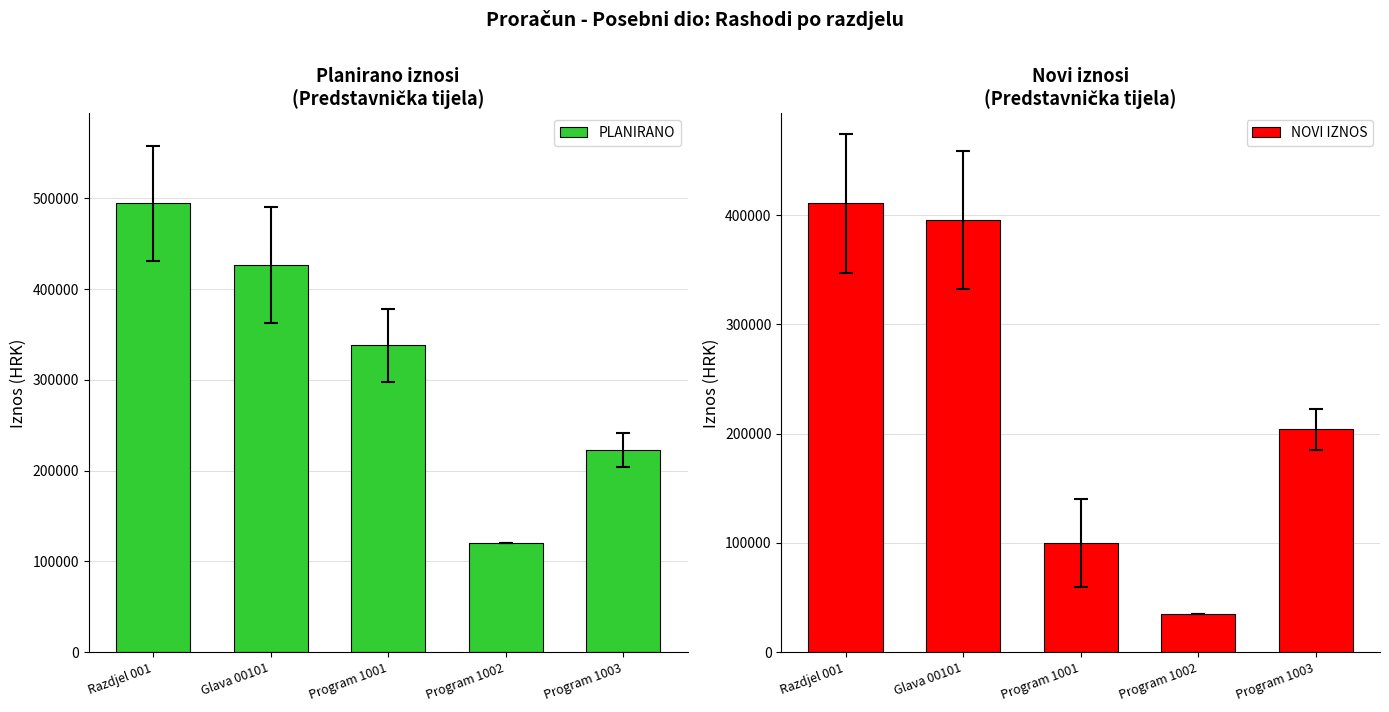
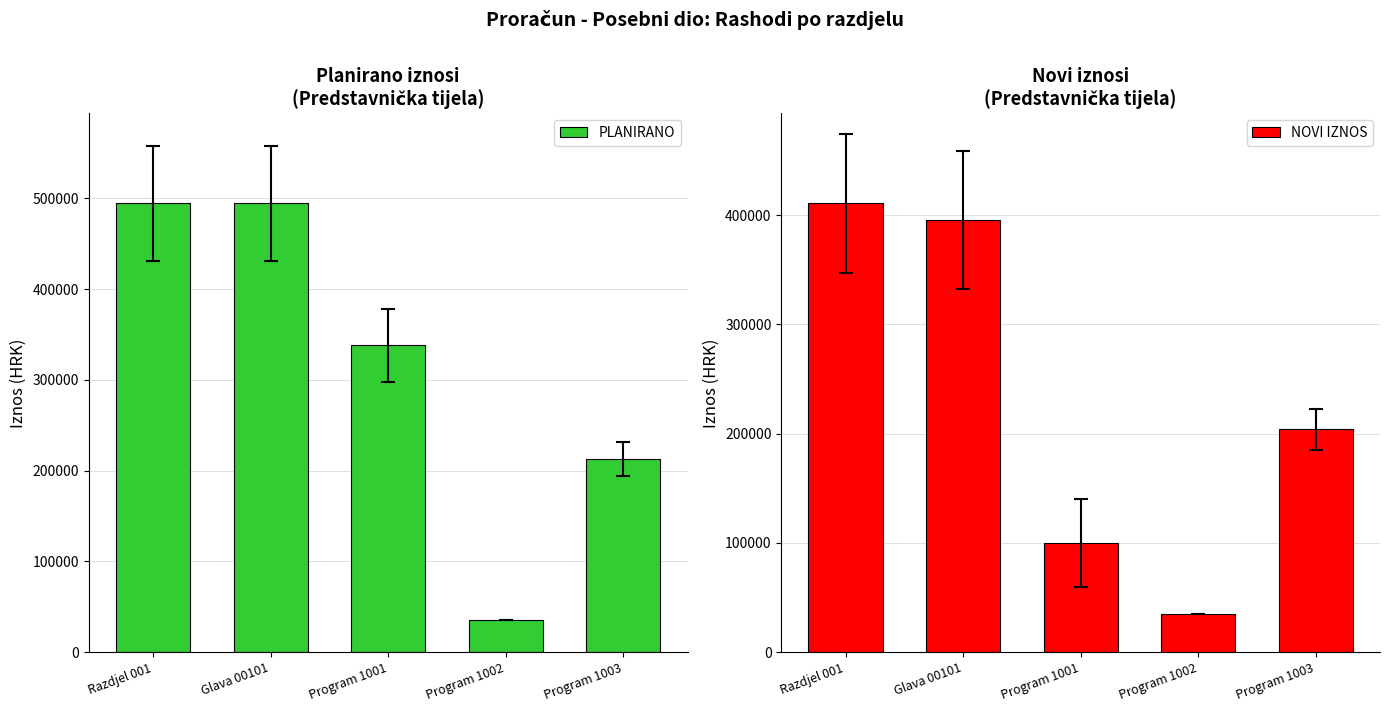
  {
    "Planirano iznosi (Predstavnička tijela)": {
      "PLANIRANO": {
        "Razdjel 001": 490000,
-       "Glava 00101": 430000,
+       "Glava 00101": 490000,
        "Program 1001": 340000,
-       "Program 1002": 120000,
-       "Program 1003": 220000
+       "Program 1002": 40000,
+       "Program 1003": 210000
      }
    },
    "Novi iznosi (Predstavnička tijela)": {
      "NOVI IZNOS": {
        "Razdjel 001": 411000,
        "Glava 00101": 396000,
        "Program 1001": 100000,
        "Program 1002": 35000,
        "Program 1003": 204000
      }
    }
  }
